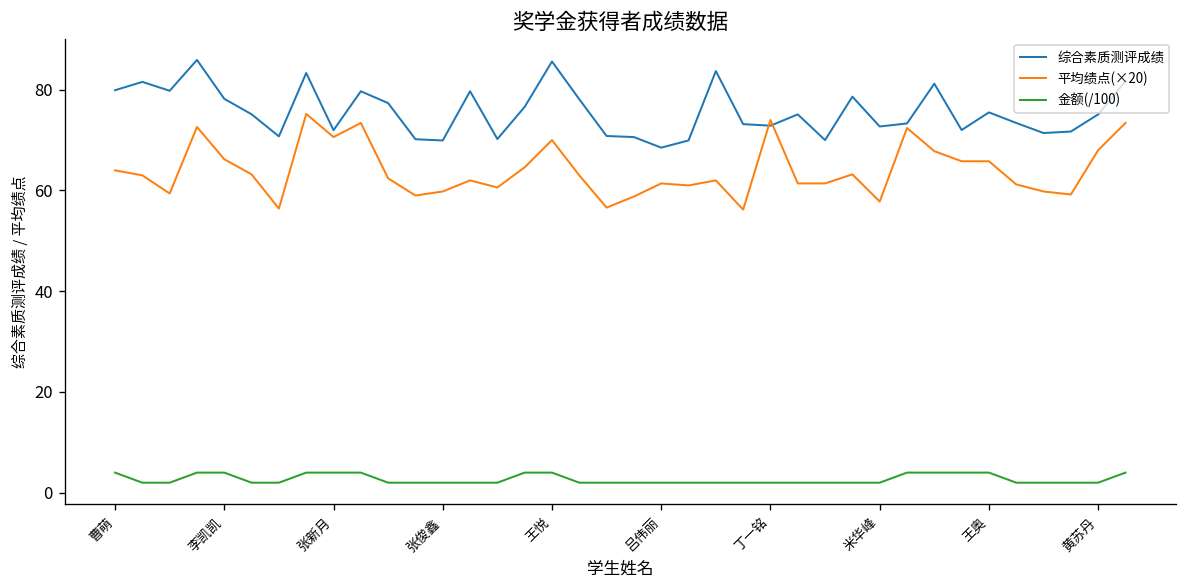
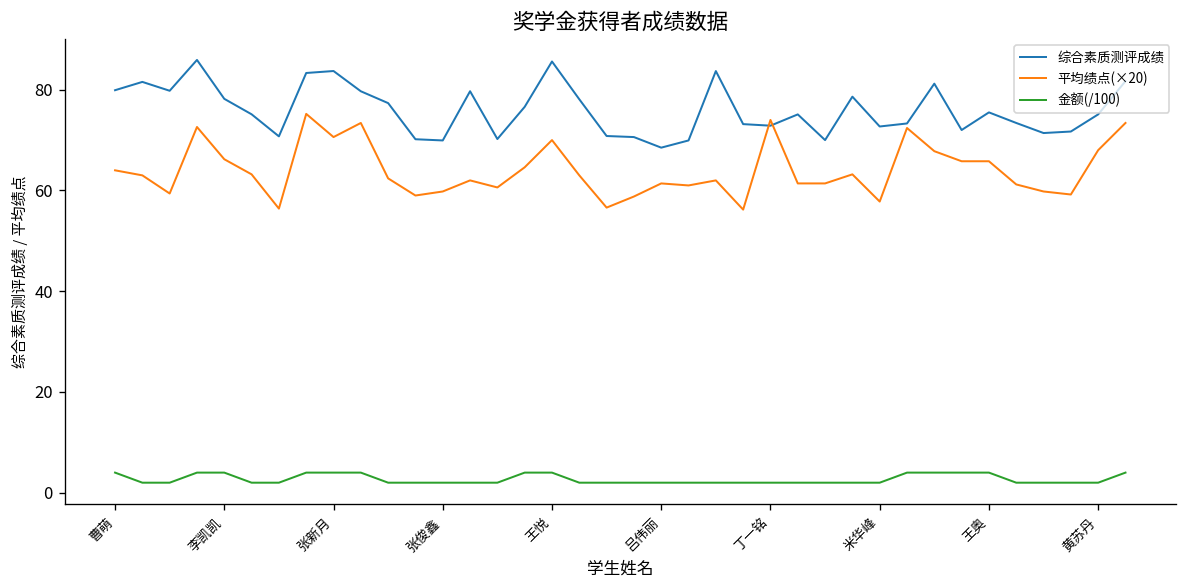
  {
    "综合素质测评成绩": {
      "曹萌": 80,
      "李凯凯": 78,
-     "张新月": 72,
+     "张新月": 84,
      "张俊鑫": 70,
      "王悦": 86,
      "吕伟丽": 69,
      "丁一铭": 73,
      "米华峰": 73,
      "王奥": 76,
      "黄苏丹": 75
    },
    "平均绩点(×20)": {
      "曹萌": 64,
      "李凯凯": 66,
      "张新月": 71,
      "张俊鑫": 60,
      "王悦": 70,
      "吕伟丽": 61,
      "丁一铭": 74,
      "米华峰": 58,
      "王奥": 66,
      "黄苏丹": 68
    },
    "金额(/100)": {
      "曹萌": 4,
      "李凯凯": 4,
      "张新月": 4,
      "张俊鑫": 2,
      "王悦": 4,
      "吕伟丽": 2,
      "丁一铭": 2,
      "米华峰": 2,
      "王奥": 4,
      "黄苏丹": 2
    }
  }
